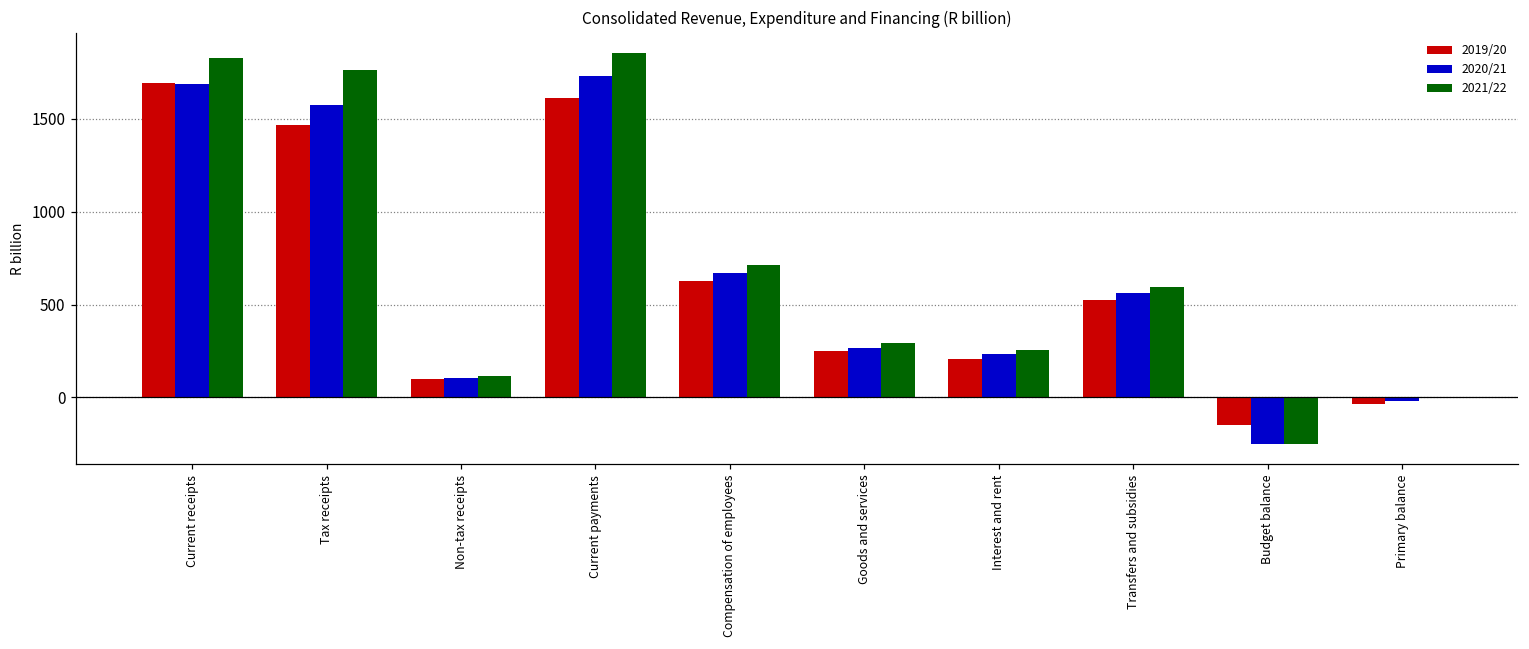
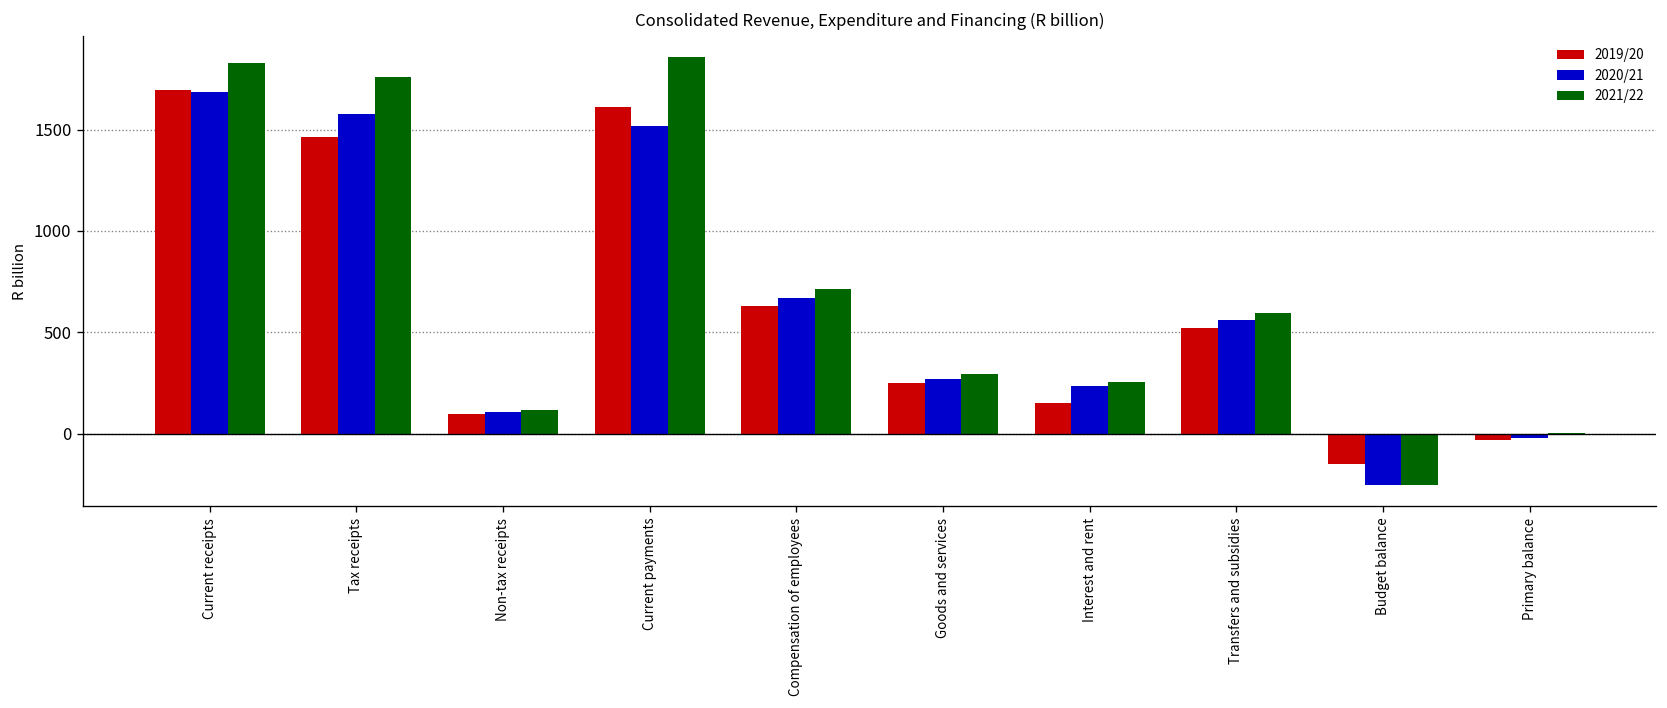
  {
    "2019/20": {
      "Current receipts": 1690,
      "Tax receipts": 1460,
      "Non-tax receipts": 100,
      "Current payments": 1610,
      "Compensation of employees": 630,
      "Goods and services": 250,
-     "Interest and rent": 210,
+     "Interest and rent": 150,
      "Transfers and subsidies": 520,
      "Budget balance": -150,
      "Primary balance": -30
    },
    "2020/21": {
      "Current receipts": 1690,
      "Tax receipts": 1570,
      "Non-tax receipts": 110,
-     "Current payments": 1730,
+     "Current payments": 1520,
      "Compensation of employees": 670,
      "Goods and services": 270,
      "Interest and rent": 230,
      "Transfers and subsidies": 560,
      "Budget balance": -250,
      "Primary balance": -20
    },
    "2021/22": {
      "Current receipts": 1830,
      "Tax receipts": 1760,
      "Non-tax receipts": 120,
      "Current payments": 1860,
      "Compensation of employees": 710,
      "Goods and services": 290,
      "Interest and rent": 260,
      "Transfers and subsidies": 590,
      "Budget balance": -250
    }
  }
